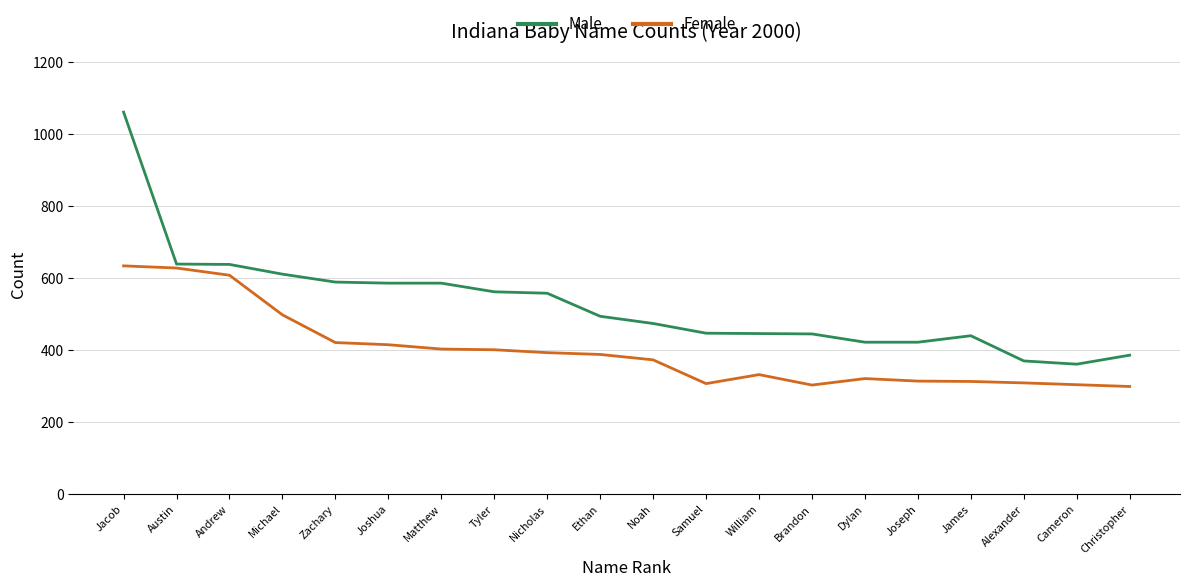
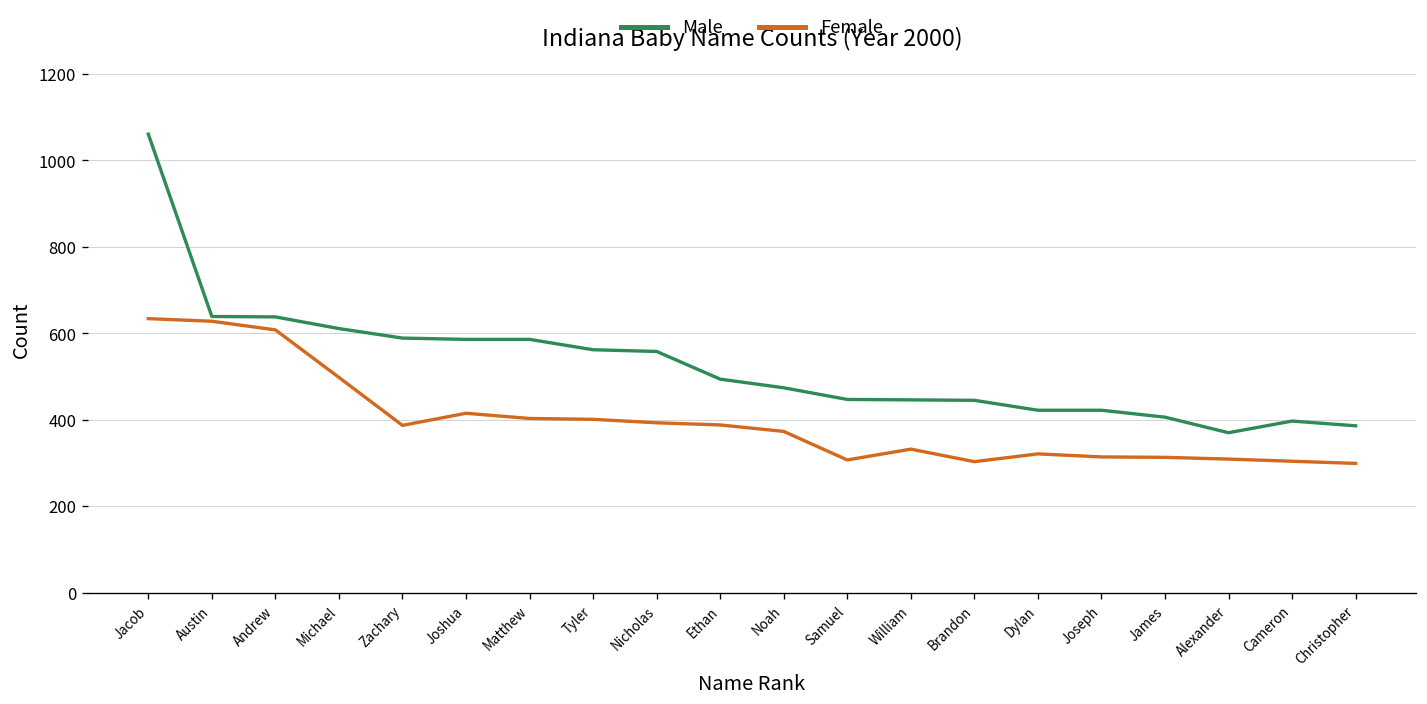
  {
    "Male": {
      "Jacob": 1060,
      "Austin": 640,
      "Andrew": 640,
      "Michael": 610,
      "Zachary": 590,
      "Joshua": 590,
      "Matthew": 590,
      "Tyler": 560,
      "Nicholas": 560,
      "Ethan": 490,
      "Noah": 470,
      "Samuel": 450,
      "William": 450,
      "Brandon": 450,
      "Dylan": 420,
      "Joseph": 420,
-     "James": 440,
+     "James": 410,
      "Alexander": 370,
-     "Cameron": 360,
+     "Cameron": 400,
      "Christopher": 390
    },
    "Female": {
      "Jacob": 630,
      "Austin": 630,
      "Andrew": 610,
      "Michael": 500,
-     "Zachary": 420,
+     "Zachary": 390,
      "Joshua": 420,
      "Matthew": 400,
      "Tyler": 400,
      "Nicholas": 390,
      "Ethan": 390,
      "Noah": 370,
      "Samuel": 310,
      "William": 330,
      "Brandon": 300,
      "Dylan": 320,
      "Joseph": 310,
      "James": 310,
      "Alexander": 310,
      "Cameron": 300,
      "Christopher": 300
    }
  }
